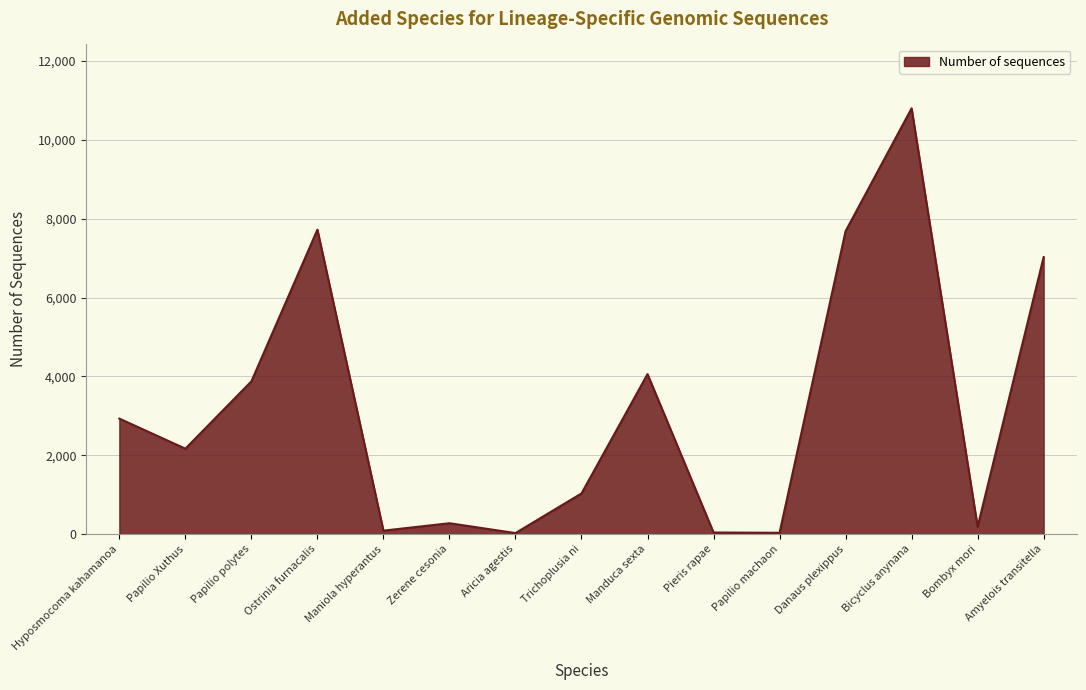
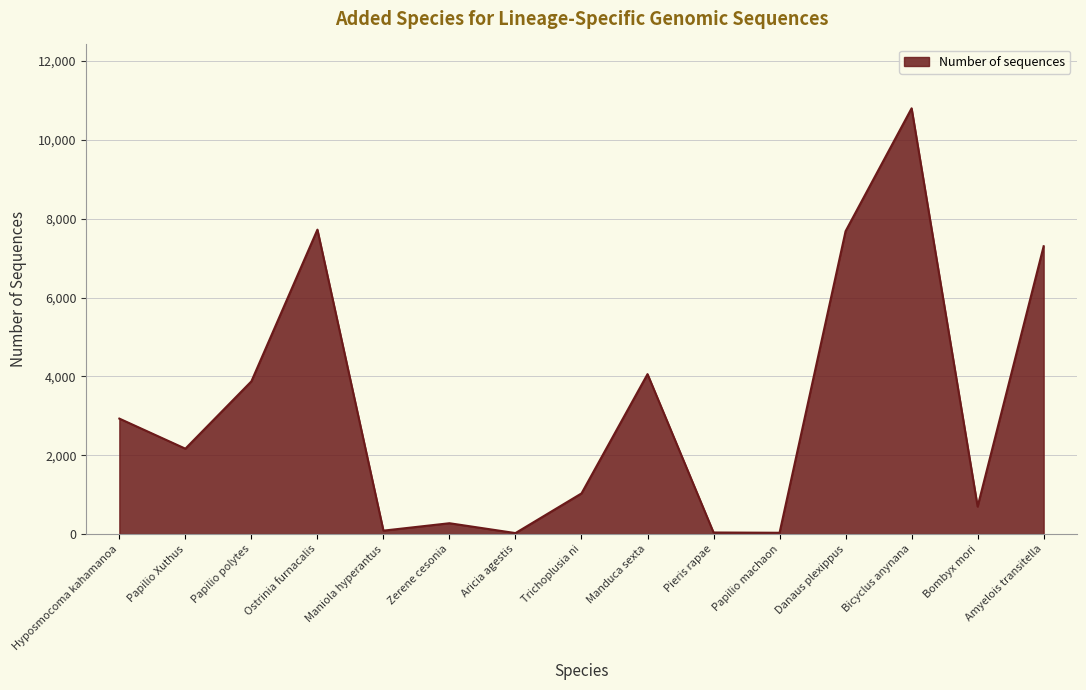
  {
    "Hyposmocoma kahamanoa": "2,900",
    "Papilio Xuthus": "2,200",
    "Papilio polytes": "3,900",
    "Ostrinia furnacalis": "7,700",
    "Maniola hyperantus": "100",
    "Zerene cesonia": "300",
    "Aricia agestis": "0",
    "Trichoplusia ni": "1,000",
    "Manduca sexta": "4,100",
    "Pieris rapae": "0",
    "Papilio machaon": "0",
    "Danaus plexippus": "7,700",
    "Bicyclus anynana": "10,800",
-   "Bombyx mori": "200",
-   "Amyelois transitella": "7,000"
+   "Bombyx mori": "700",
+   "Amyelois transitella": "7,300"
  }
